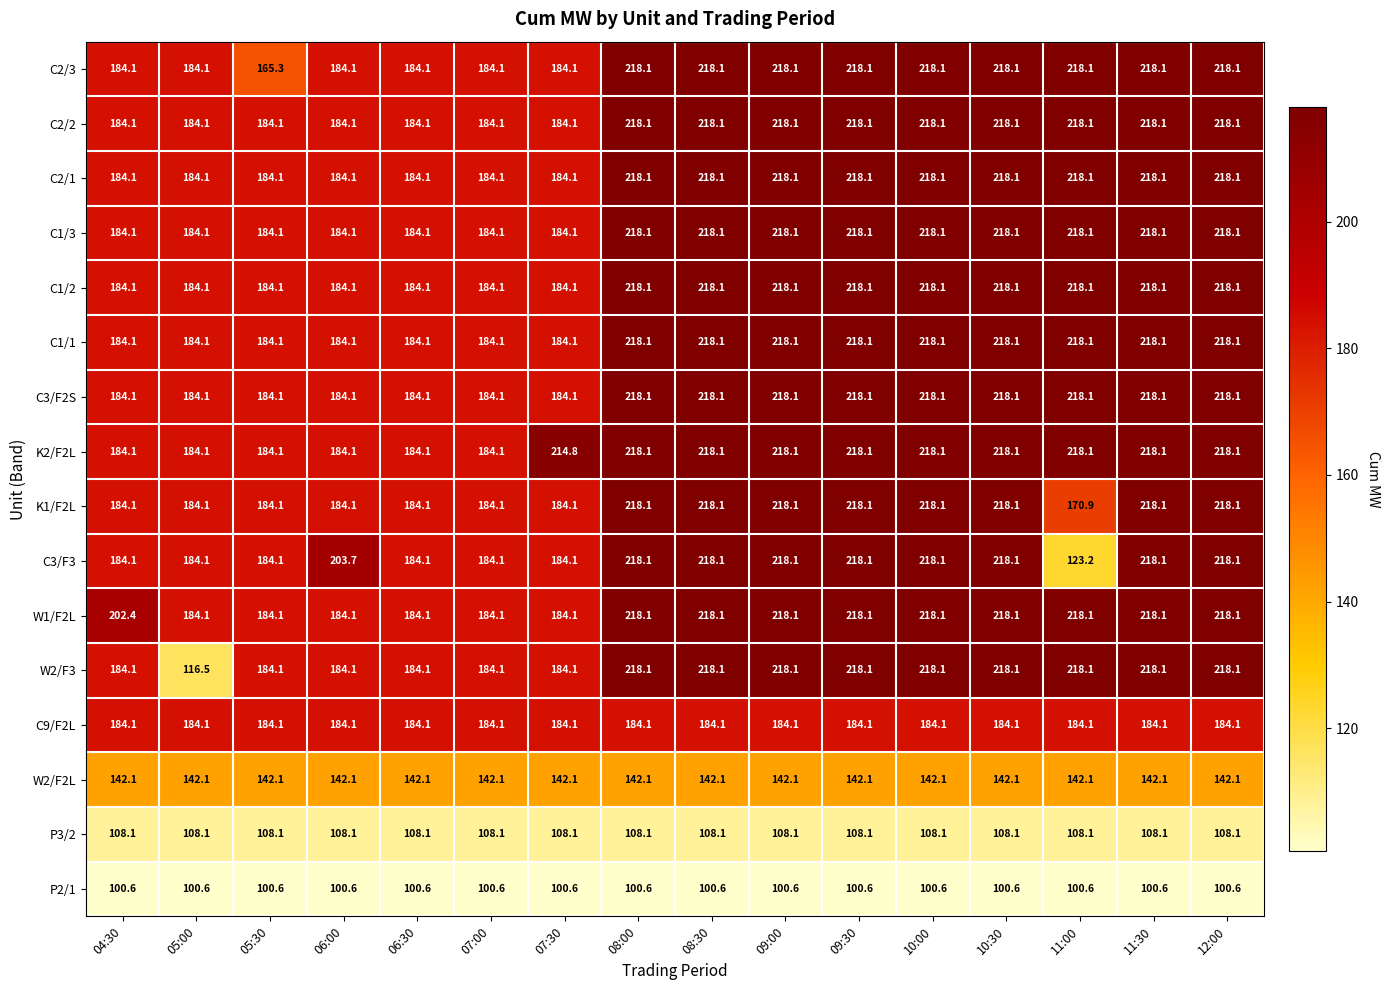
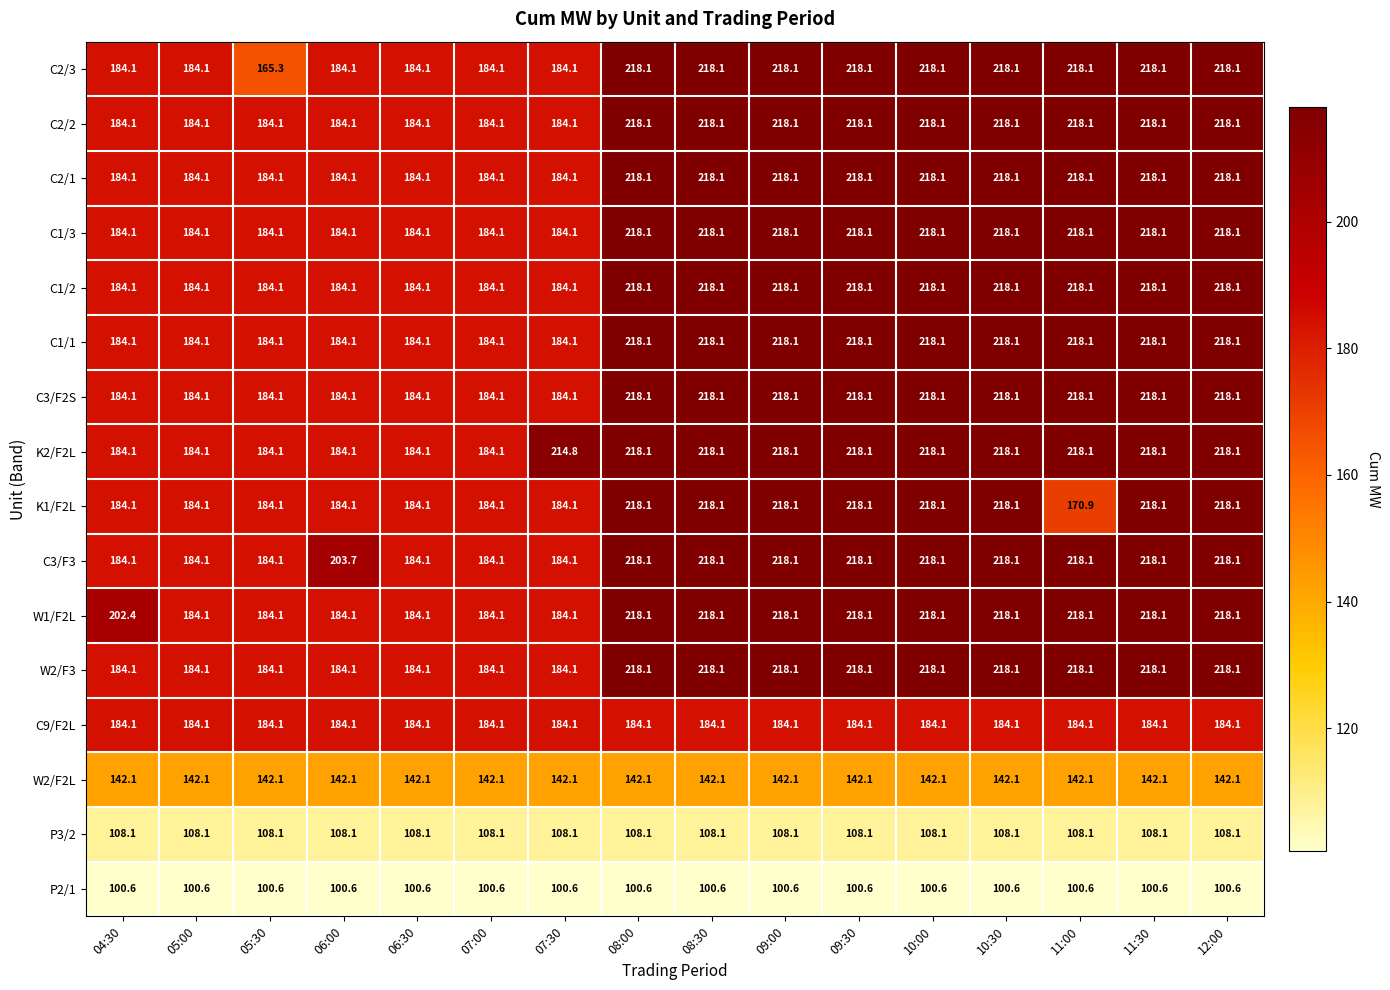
  {
    "C3/F3": {
      "04:30": 184.1,
      "05:00": 184.1,
      "05:30": 184.1,
      "06:00": 203.7,
      "06:30": 184.1,
      "07:00": 184.1,
      "07:30": 184.1,
      "08:00": 218.1,
      "08:30": 218.1,
      "09:00": 218.1,
      "09:30": 218.1,
      "10:00": 218.1,
      "10:30": 218.1,
-     "11:00": 123.2,
+     "11:00": 218.1,
      "11:30": 218.1,
      "12:00": 218.1
    },
    "W2/F3": {
      "04:30": 184.1,
-     "05:00": 116.5,
+     "05:00": 184.1,
      "05:30": 184.1,
      "06:00": 184.1,
      "06:30": 184.1,
      "07:00": 184.1,
      "07:30": 184.1,
      "08:00": 218.1,
      "08:30": 218.1,
      "09:00": 218.1,
      "09:30": 218.1,
      "10:00": 218.1,
      "10:30": 218.1,
      "11:00": 218.1,
      "11:30": 218.1,
      "12:00": 218.1
    }
  }
